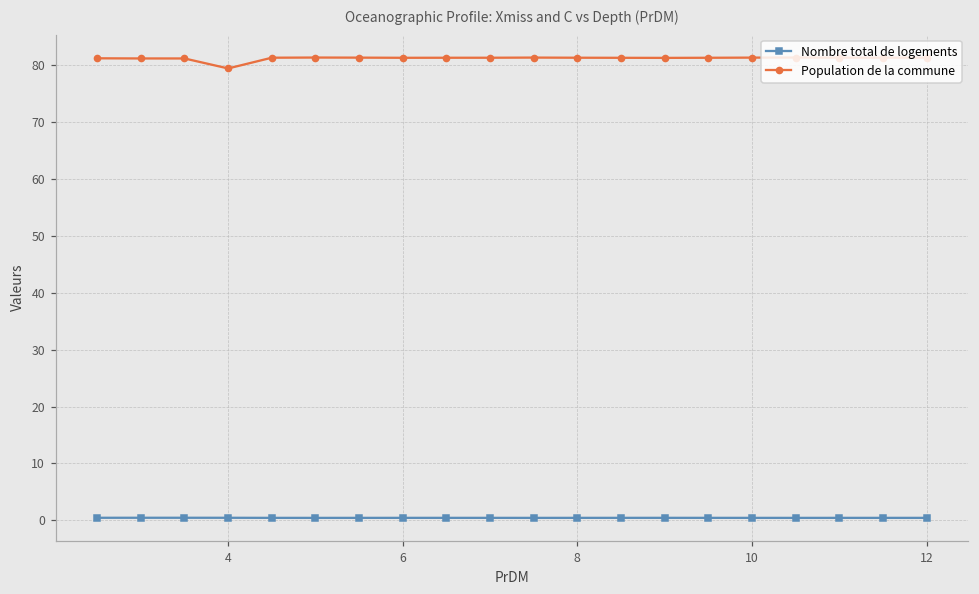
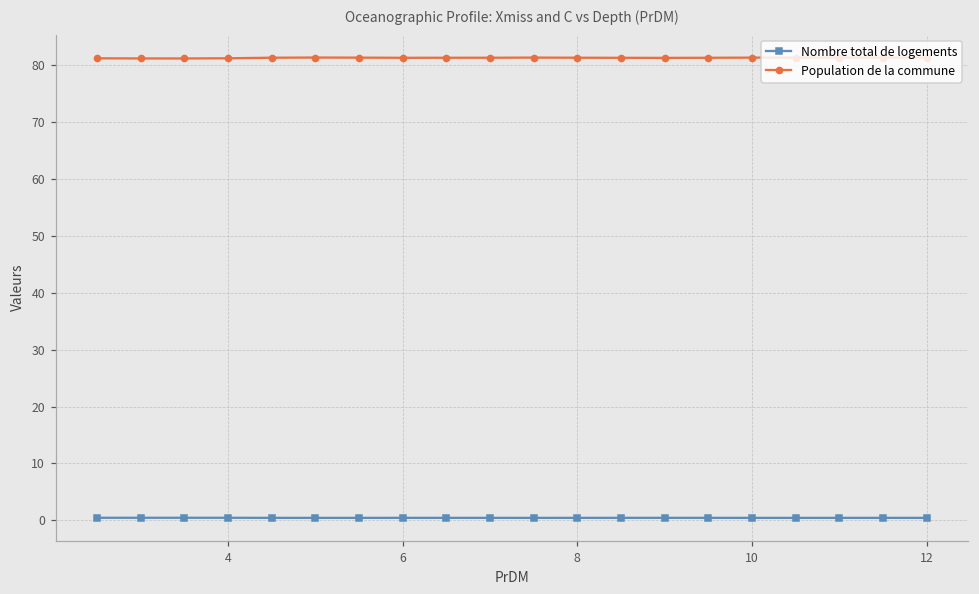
  {
    "Nombre total de logements": {
      "4": 0,
      "6": 0,
      "8": 0,
      "10": 0,
      "12": 0
    },
    "Population de la commune": {
-     "4": 79,
+     "4": 81,
      "6": 81,
      "8": 81,
      "10": 81
    }
  }
